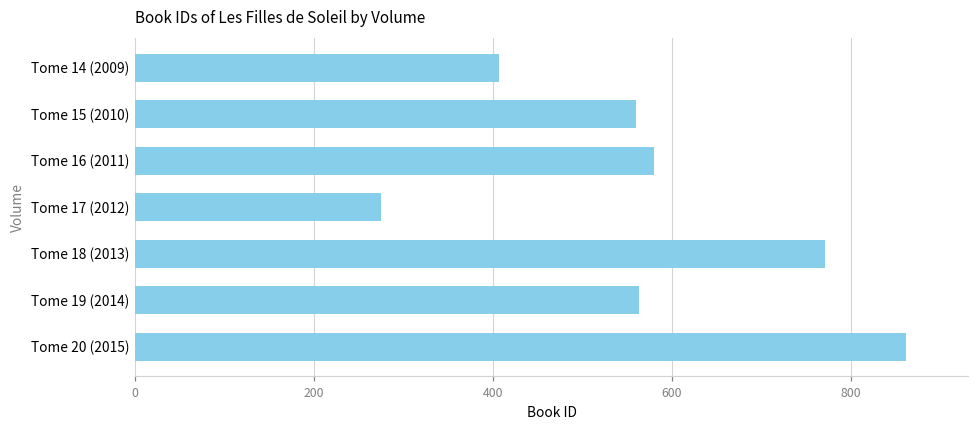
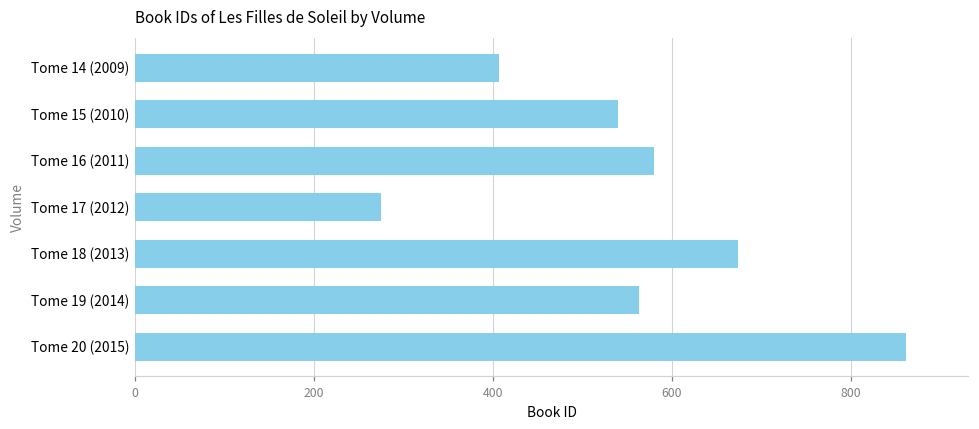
  {
    "Tome 14 (2009)": 410,
-   "Tome 15 (2010)": 560,
+   "Tome 15 (2010)": 540,
    "Tome 16 (2011)": 580,
    "Tome 17 (2012)": 280,
-   "Tome 18 (2013)": 770,
+   "Tome 18 (2013)": 670,
    "Tome 19 (2014)": 560,
    "Tome 20 (2015)": 860
  }
